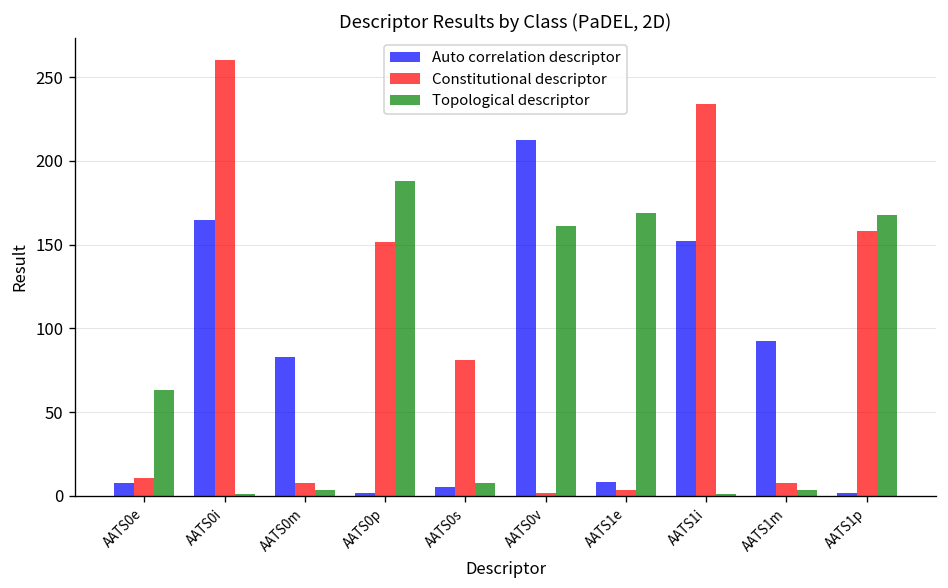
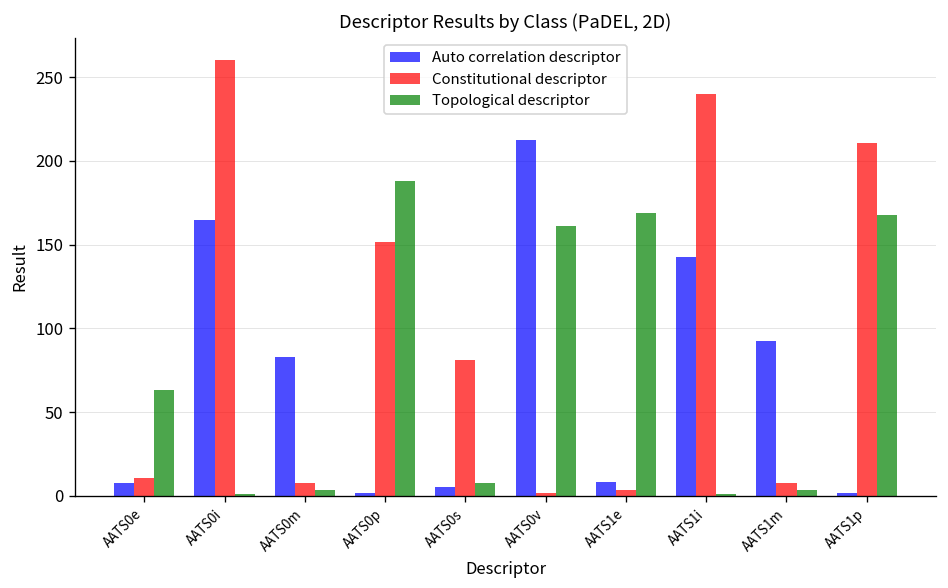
  {
    "Auto correlation descriptor": {
      "AATS0e": 8,
      "AATS0i": 165,
      "AATS0m": 83,
      "AATS0s": 5,
      "AATS0v": 213,
      "AATS1e": 8,
-     "AATS1i": 152,
+     "AATS1i": 142,
      "AATS1m": 92
    },
    "Constitutional descriptor": {
      "AATS0e": 11,
      "AATS0i": 260,
      "AATS0m": 8,
      "AATS0p": 152,
      "AATS0s": 81,
      "AATS1e": 3,
-     "AATS1i": 234,
+     "AATS1i": 240,
      "AATS1m": 8,
-     "AATS1p": 158
+     "AATS1p": 211
    },
    "Topological descriptor": {
      "AATS0e": 63,
      "AATS0m": 3,
      "AATS0p": 188,
      "AATS0s": 8,
      "AATS0v": 161,
      "AATS1e": 169,
      "AATS1m": 4,
      "AATS1p": 168
    }
  }
